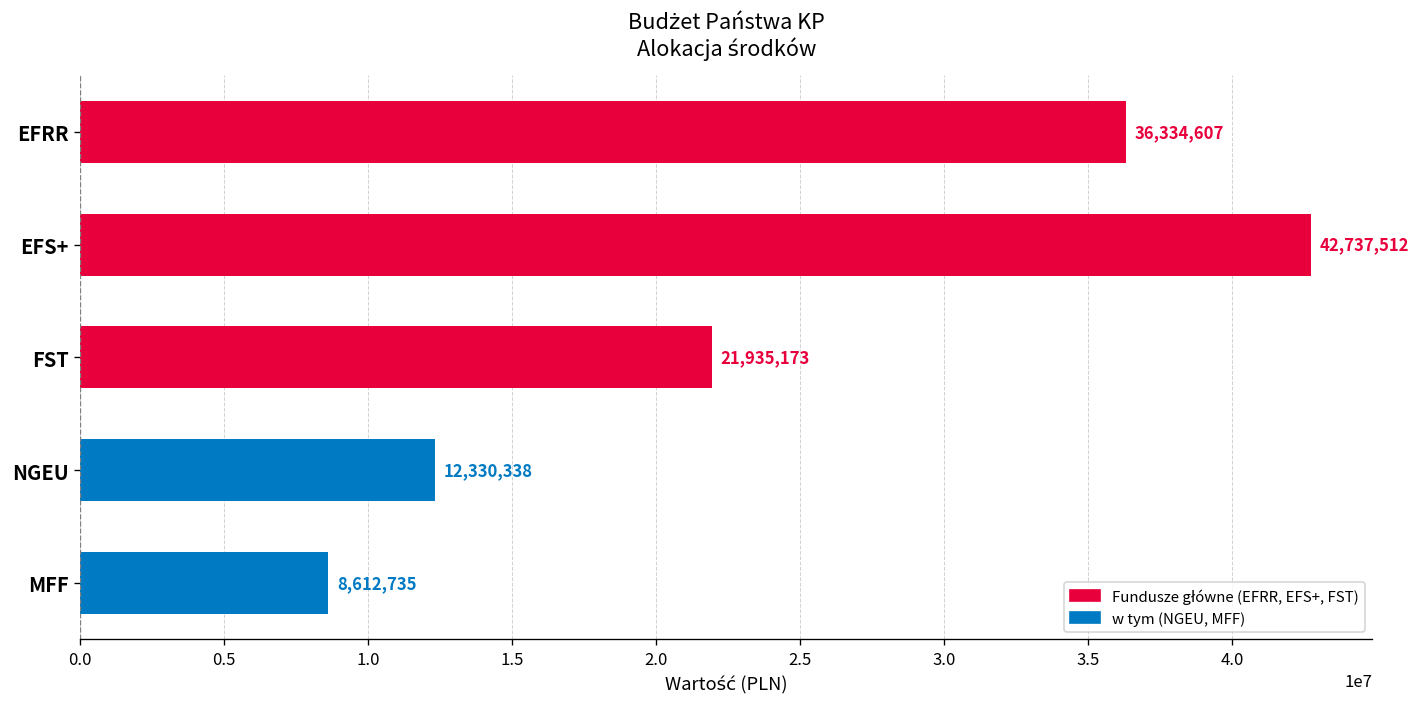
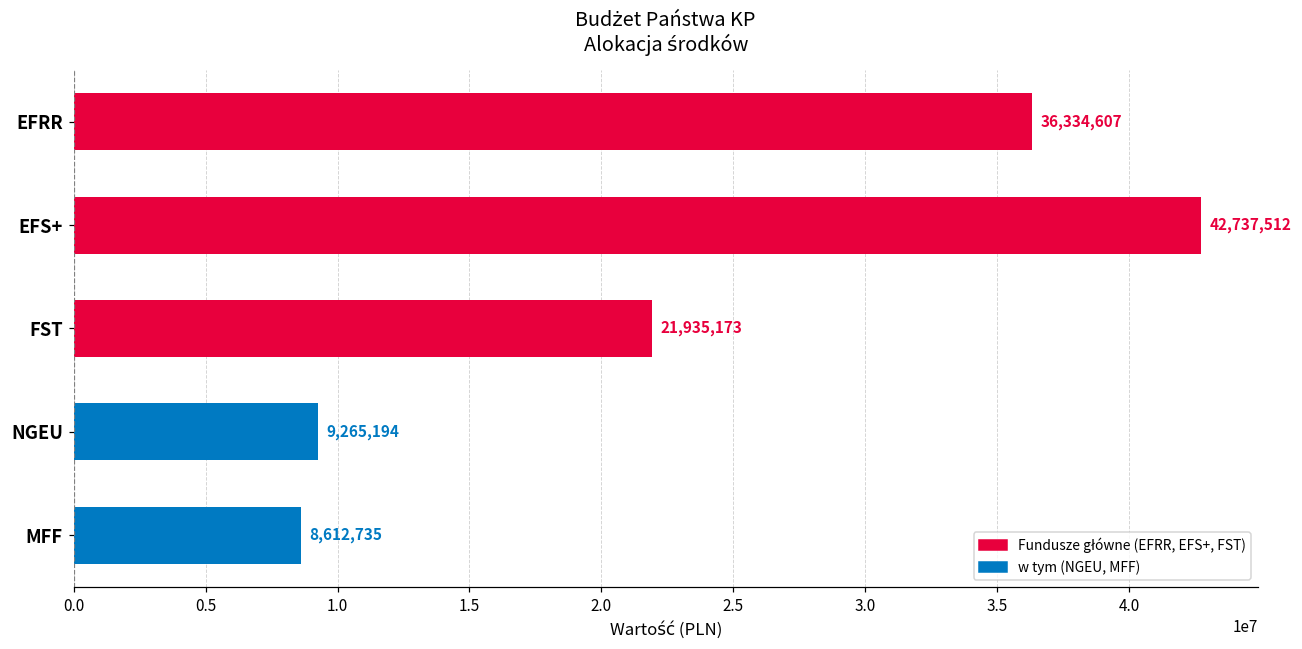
  {
    "EFRR": "36,334,607",
    "EFS+": "42,737,512",
    "FST": "21,935,173",
-   "NGEU": "12,330,338",
+   "NGEU": "9,265,194",
    "MFF": "8,612,735"
  }
